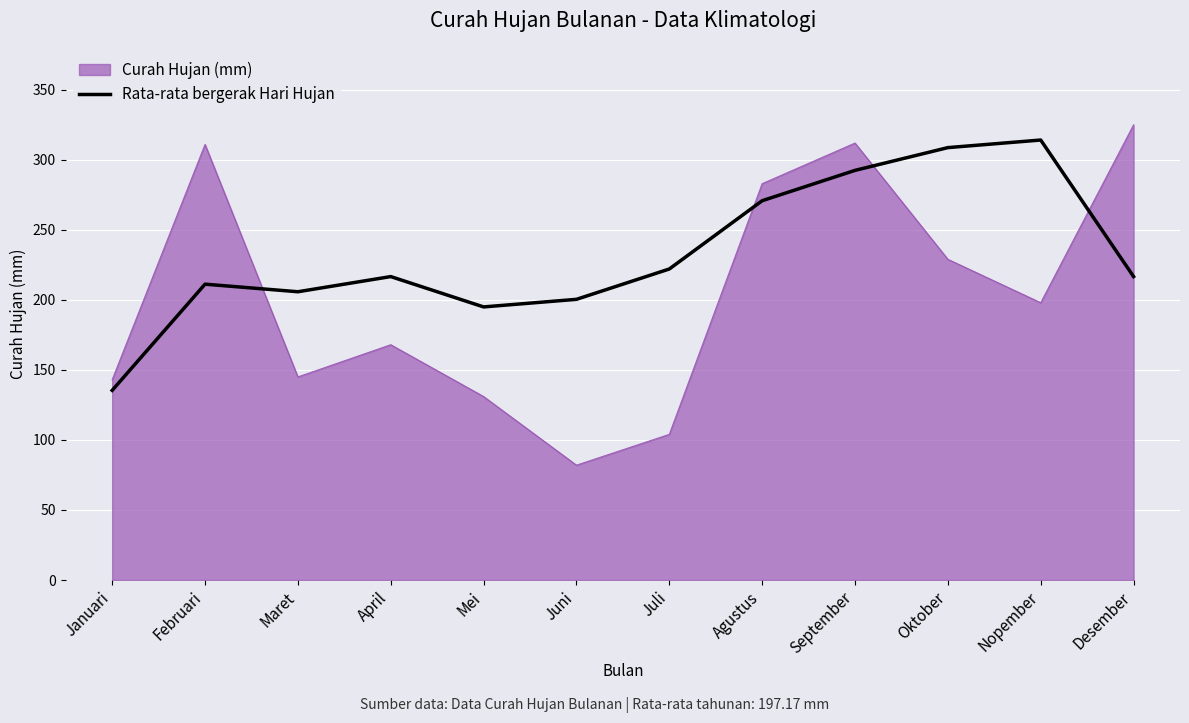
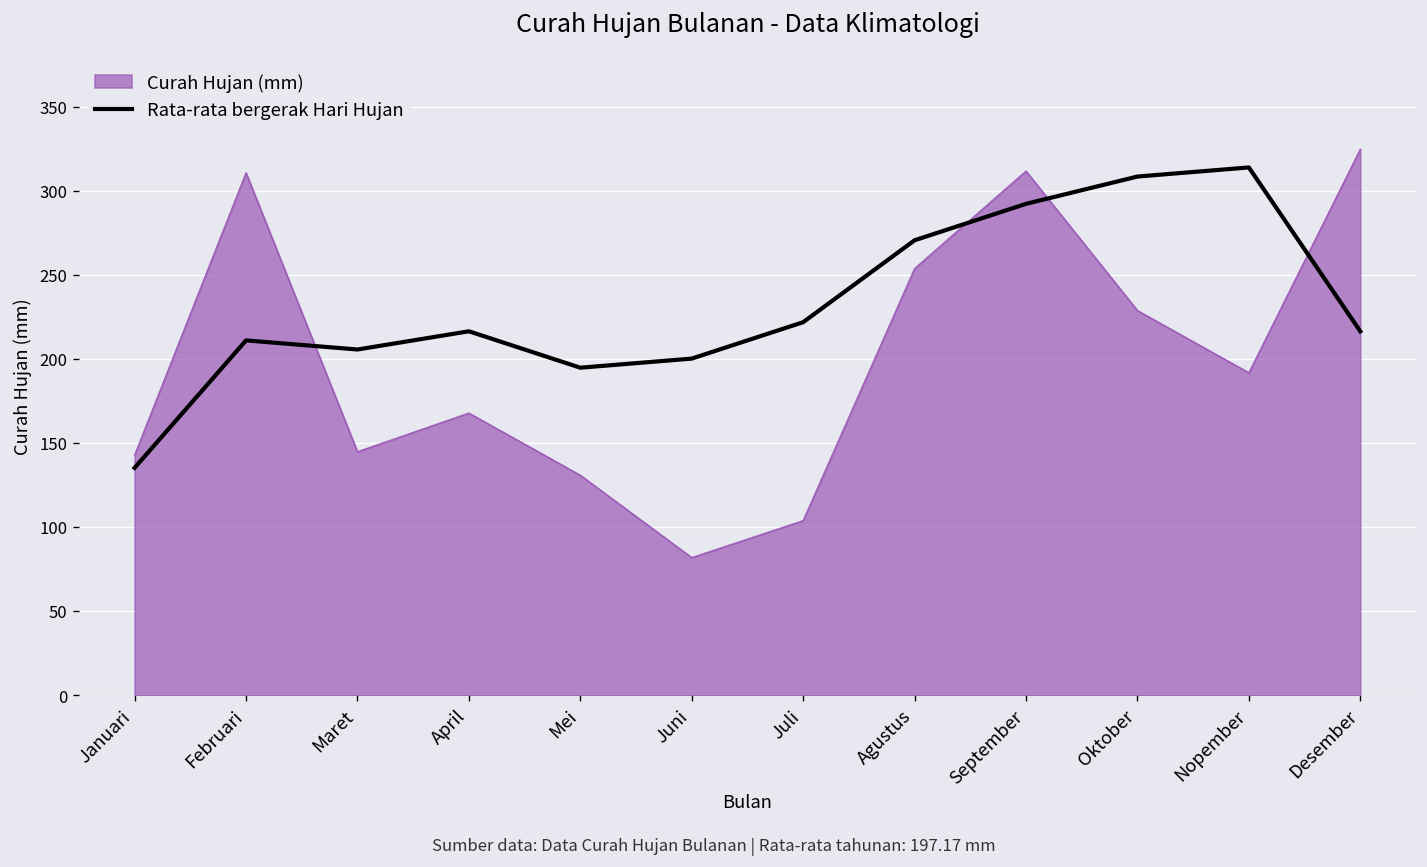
  {
    "Curah Hujan (mm)": {
      "Januari": 143,
      "Februari": 311,
      "Maret": 145,
      "April": 168,
      "Mei": 131,
      "Juni": 82,
      "Juli": 104,
-     "Agustus": 283,
+     "Agustus": 254,
      "September": 312,
      "Oktober": 229,
-     "Nopember": 198,
+     "Nopember": 192,
      "Desember": 325
    },
    "Rata-rata bergerak Hari Hujan": {
      "Januari": 135,
      "Februari": 211,
      "Maret": 206,
      "April": 217,
      "Mei": 195,
      "Juni": 200,
      "Juli": 222,
      "Agustus": 271,
      "September": 293,
      "Oktober": 309,
      "Nopember": 314,
      "Desember": 217
    }
  }
